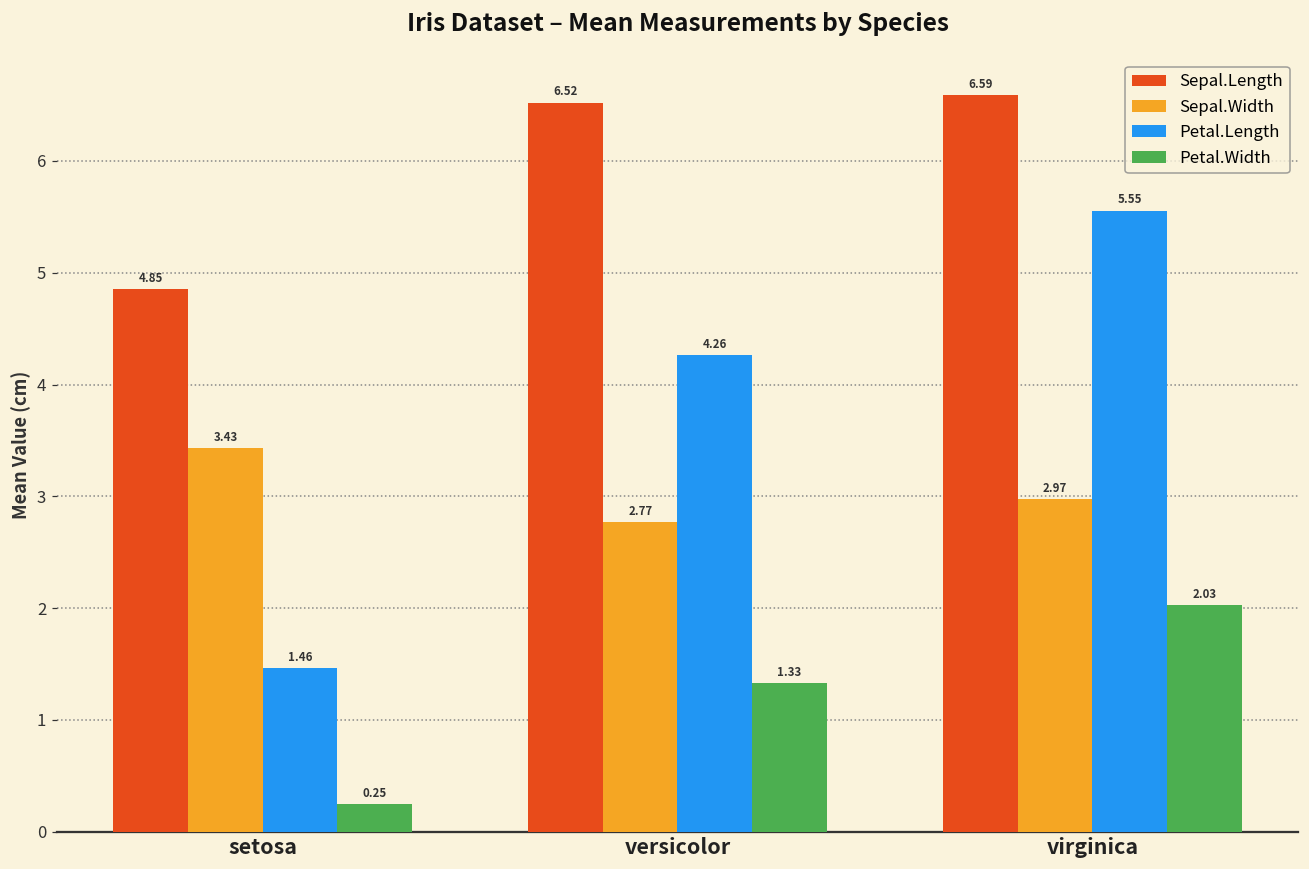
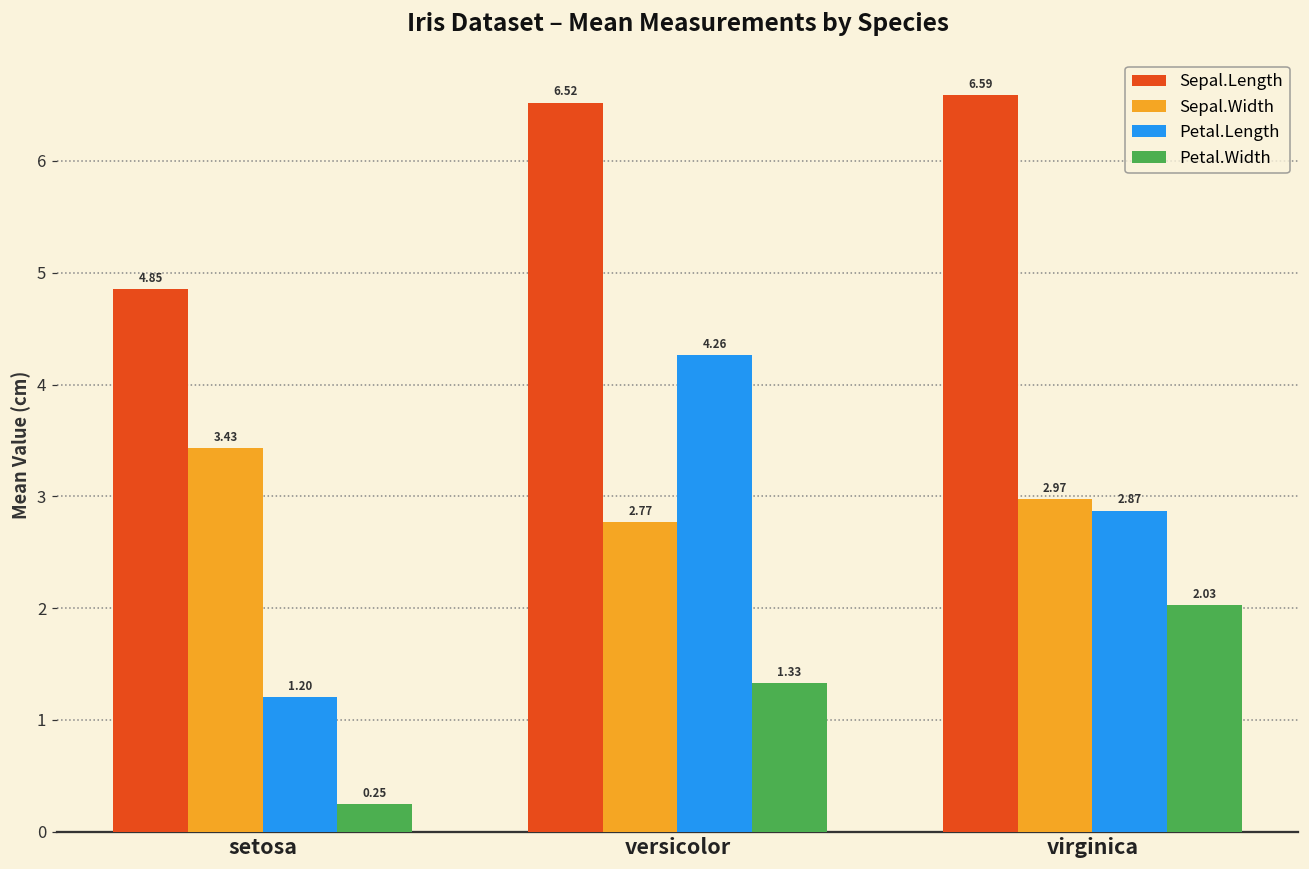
  {
    "Sepal.Length": {
      "setosa": 4.85,
      "versicolor": 6.52,
      "virginica": 6.59
    },
    "Sepal.Width": {
      "setosa": 3.43,
      "versicolor": 2.77,
      "virginica": 2.97
    },
    "Petal.Length": {
-     "setosa": 1.46,
+     "setosa": 1.20,
      "versicolor": 4.26,
-     "virginica": 5.55
+     "virginica": 2.87
    },
    "Petal.Width": {
      "setosa": 0.25,
      "versicolor": 1.33,
      "virginica": 2.03
    }
  }
